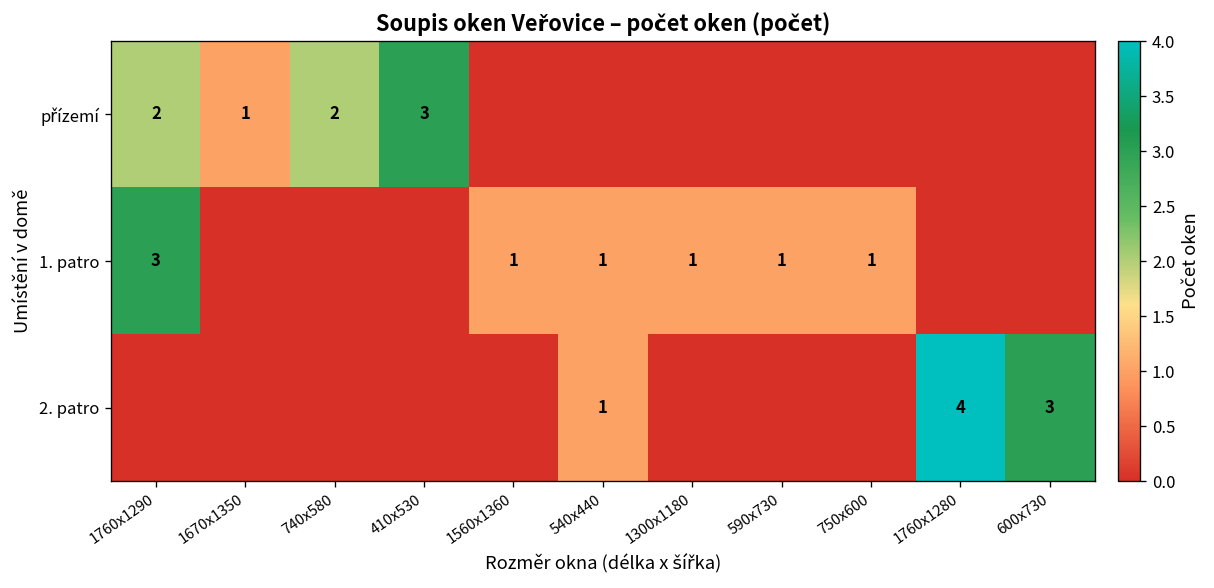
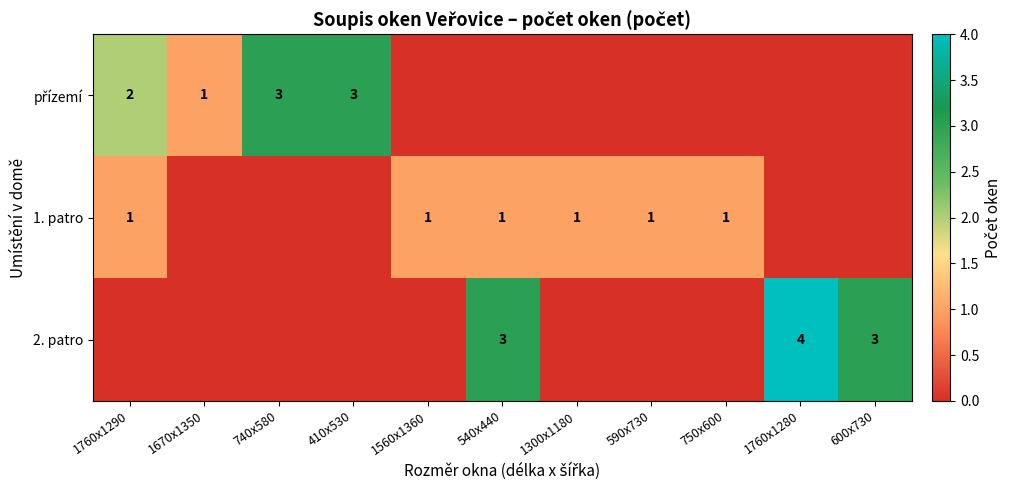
  {
    "přízemí": {
      "1760x1290": 2,
      "1670x1350": 1,
-     "740x580": 2,
+     "740x580": 3,
      "410x530": 3
    },
    "1. patro": {
-     "1760x1290": 3,
+     "1760x1290": 1,
      "1560x1360": 1,
      "540x440": 1,
      "1300x1180": 1,
      "590x730": 1,
      "750x600": 1
    },
    "2. patro": {
-     "540x440": 1,
+     "540x440": 3,
      "1760x1280": 4,
      "600x730": 3
    }
  }
